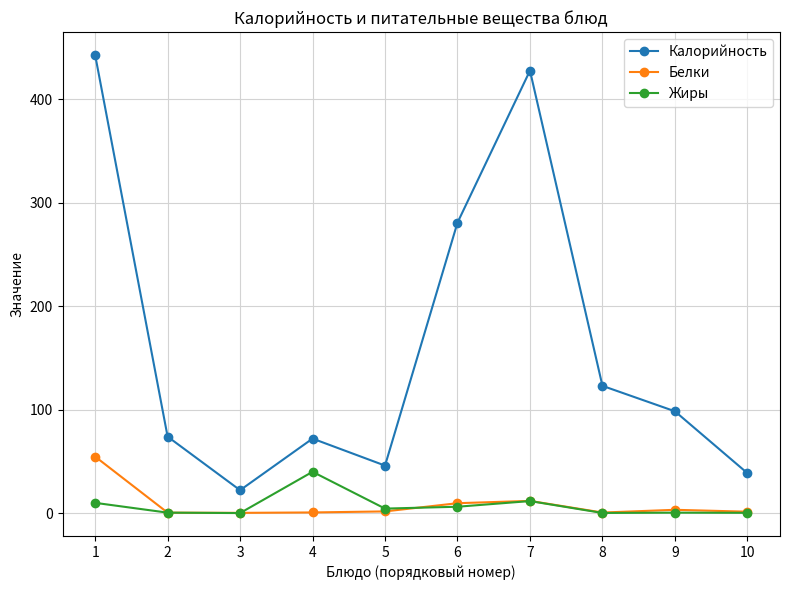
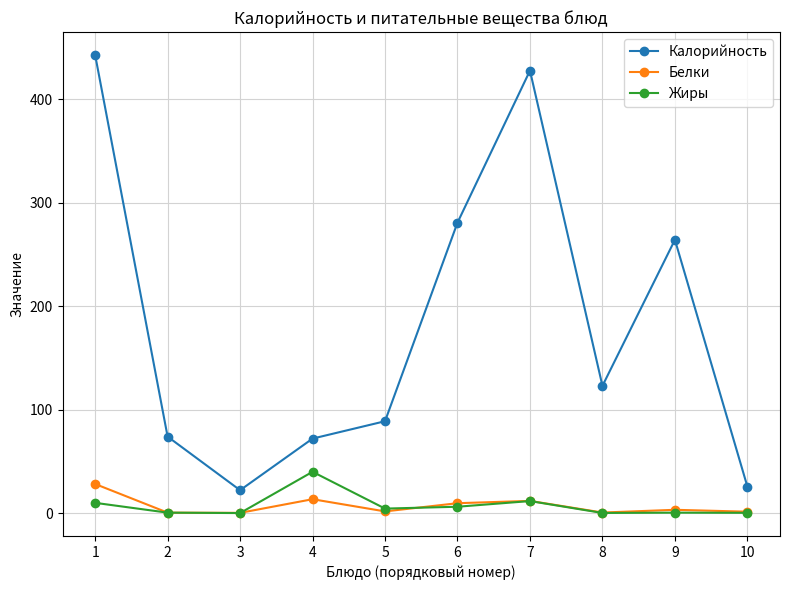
  {
    "Калорийность": {
      "1": 443,
      "2": 74,
      "3": 22,
      "4": 72,
-     "5": 46,
+     "5": 89,
      "6": 281,
      "7": 428,
      "8": 123,
-     "9": 98,
-     "10": 39
+     "9": 264,
+     "10": 26
    },
    "Белки": {
-     "1": 55,
-     "4": 1,
+     "1": 28,
+     "4": 13,
      "5": 2,
      "6": 10,
      "9": 3
    },
    "Жиры": {
      "1": 10,
      "4": 40,
      "5": 4,
      "6": 6,
      "9": 0
    }
  }
